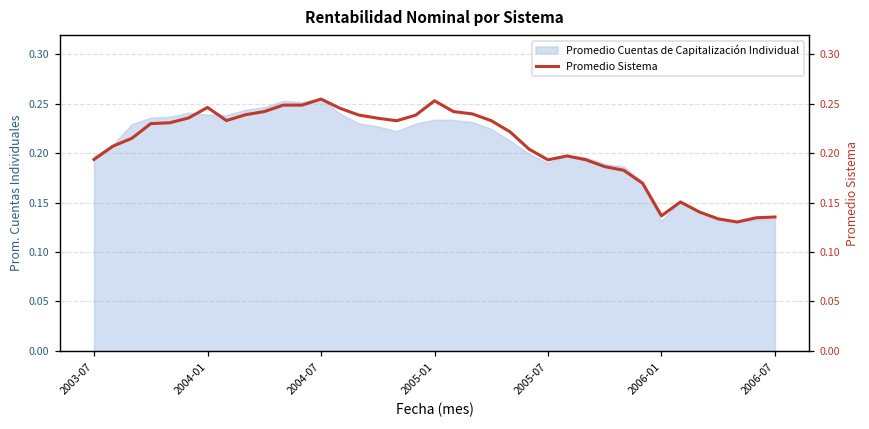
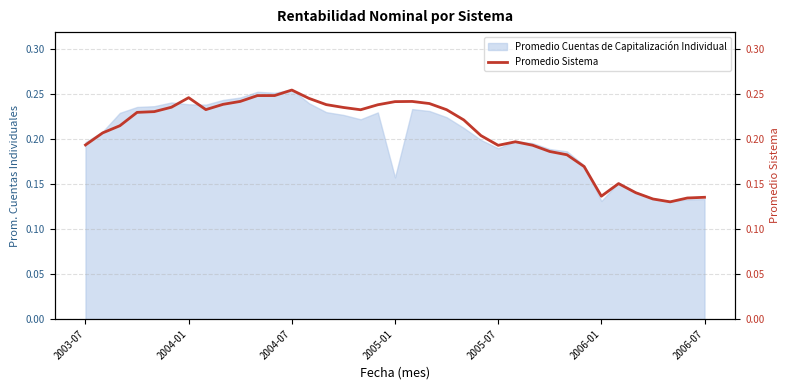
  {
    "Promedio Cuentas de Capitalización Individual": {
      "2003-07": 0.20,
      "2004-01": 0.24,
      "2004-07": 0.26,
-     "2005-01": 0.23,
+     "2005-01": 0.16,
      "2005-07": 0.19,
      "2006-01": 0.13,
      "2006-07": 0.13
    },
    "Promedio Sistema": {
      "2003-07": 0.19,
      "2004-01": 0.25,
      "2004-07": 0.25,
-     "2005-01": 0.25,
+     "2005-01": 0.24,
      "2005-07": 0.19,
      "2006-01": 0.14,
      "2006-07": 0.14
    }
  }
